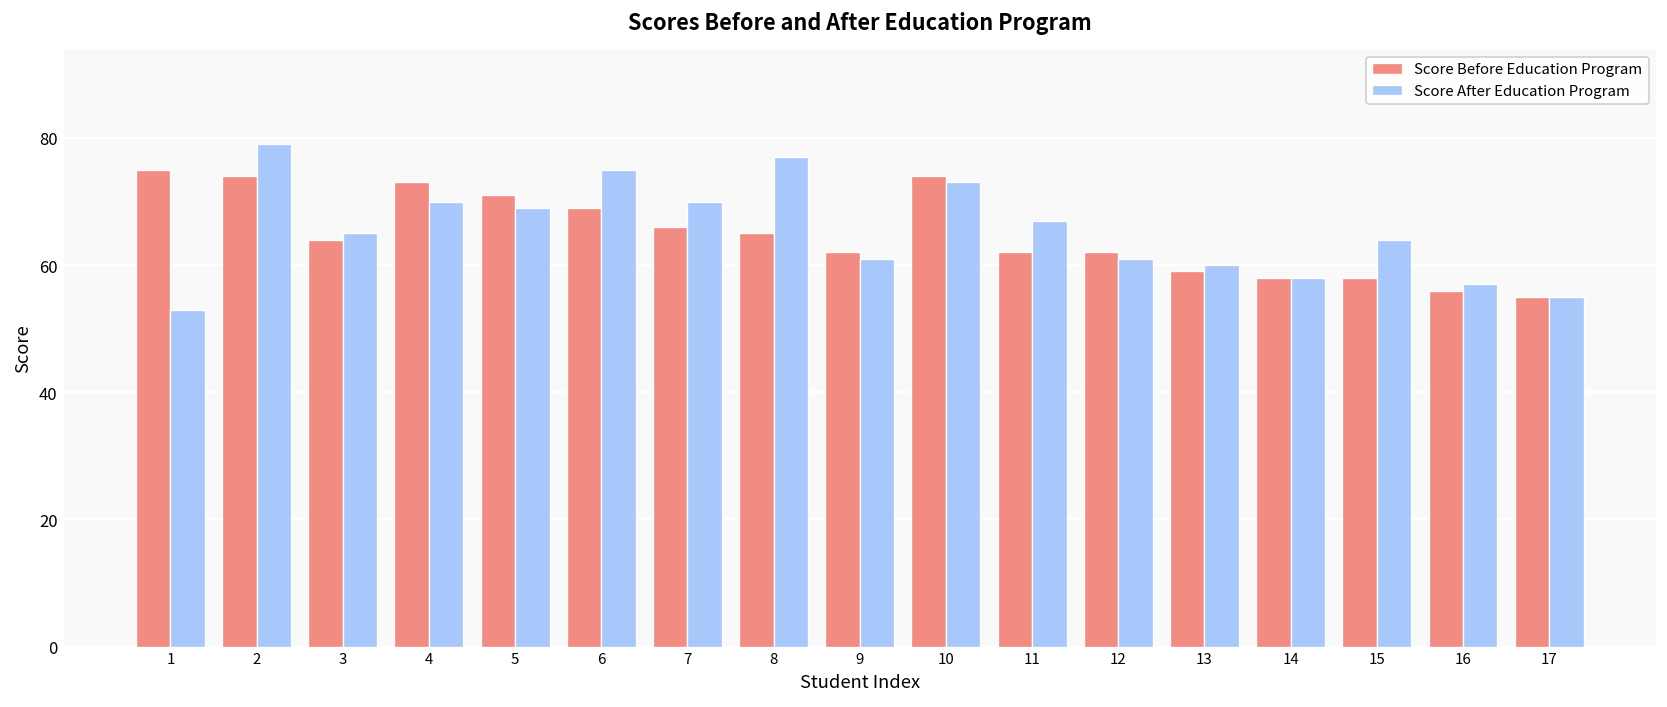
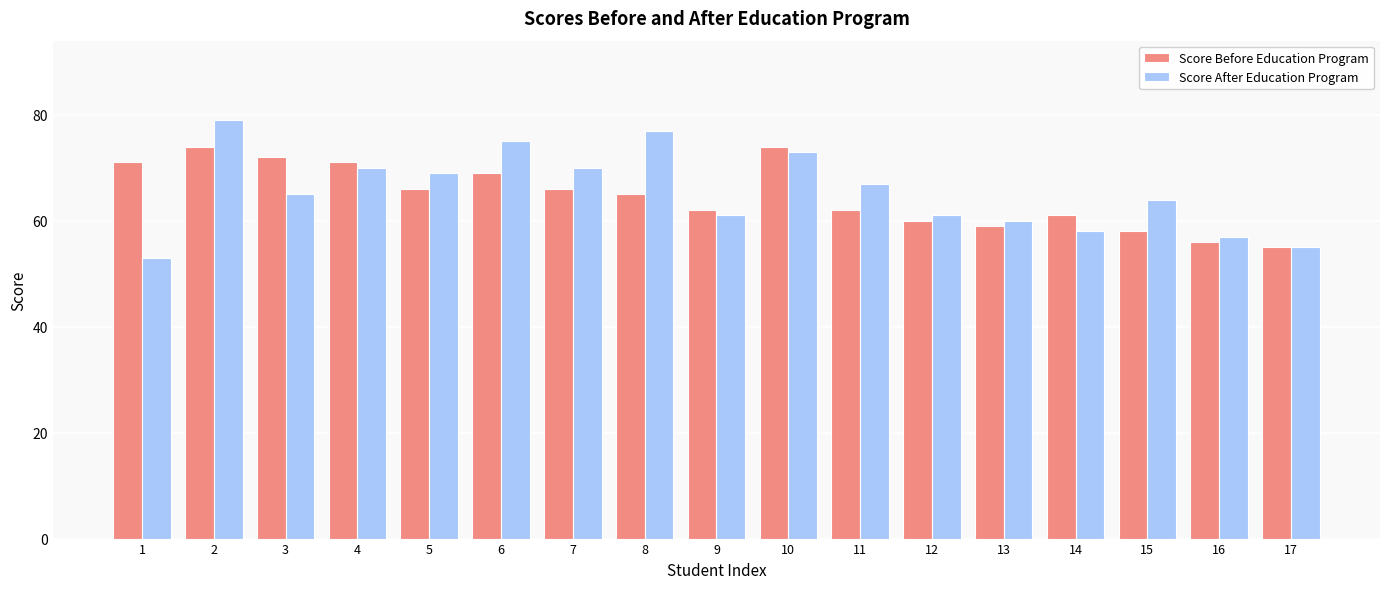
  {
    "Score Before Education Program": {
-     "1": 75,
+     "1": 71,
      "2": 74,
-     "3": 64,
-     "4": 73,
-     "5": 71,
+     "3": 72,
+     "4": 71,
+     "5": 66,
      "6": 69,
      "7": 66,
      "8": 65,
      "9": 62,
      "10": 74,
      "11": 62,
-     "12": 62,
+     "12": 60,
      "13": 59,
-     "14": 58,
+     "14": 61,
      "15": 58,
      "16": 56,
      "17": 55
    },
    "Score After Education Program": {
      "1": 53,
      "2": 79,
      "3": 65,
      "4": 70,
      "5": 69,
      "6": 75,
      "7": 70,
      "8": 77,
      "9": 61,
      "10": 73,
      "11": 67,
      "12": 61,
      "13": 60,
      "14": 58,
      "15": 64,
      "16": 57,
      "17": 55
    }
  }
